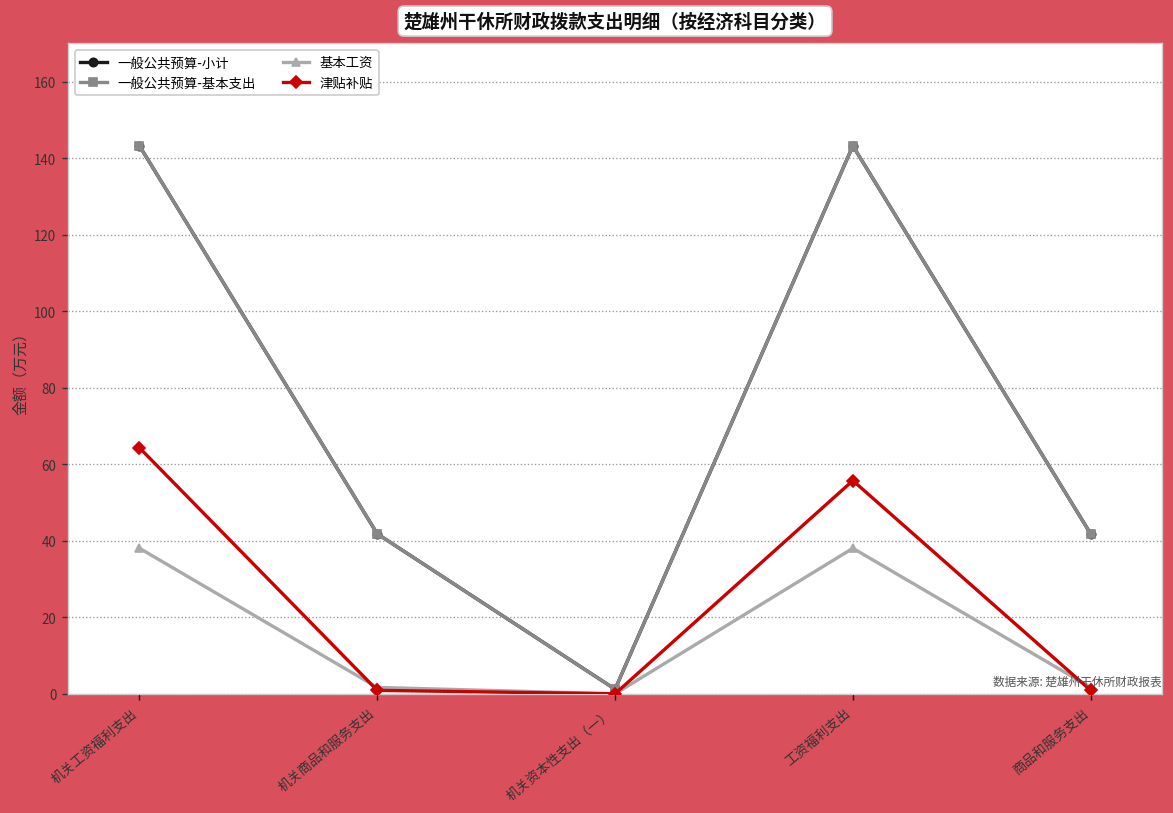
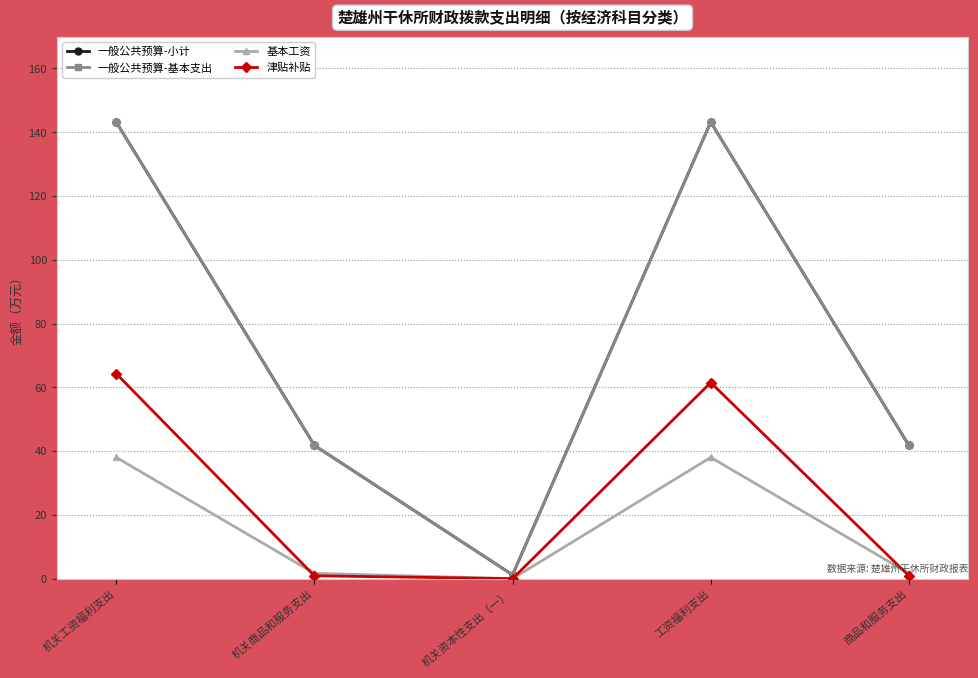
  {
    "津贴补贴": {
      "机关工资福利支出": 64,
-     "工资福利支出": 56
+     "工资福利支出": 62
    }
  }
